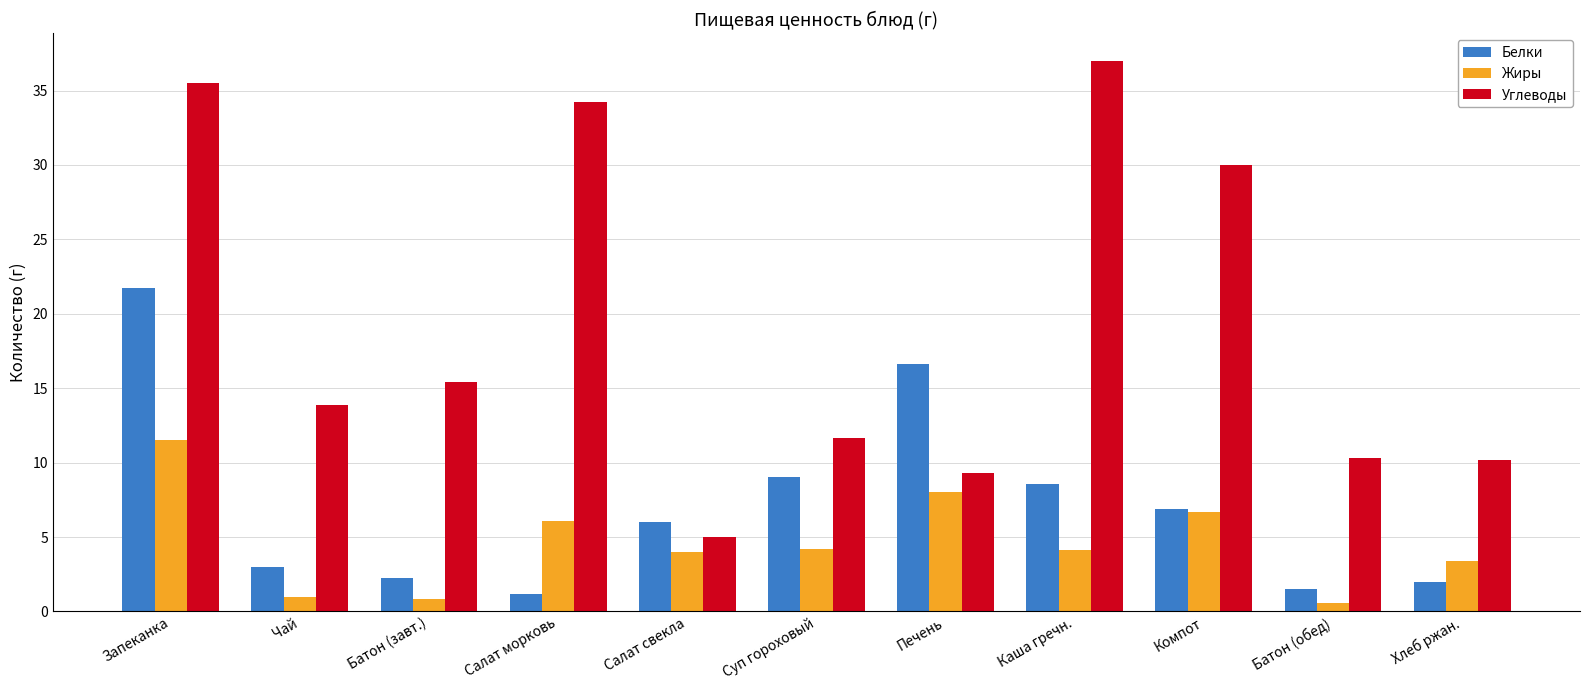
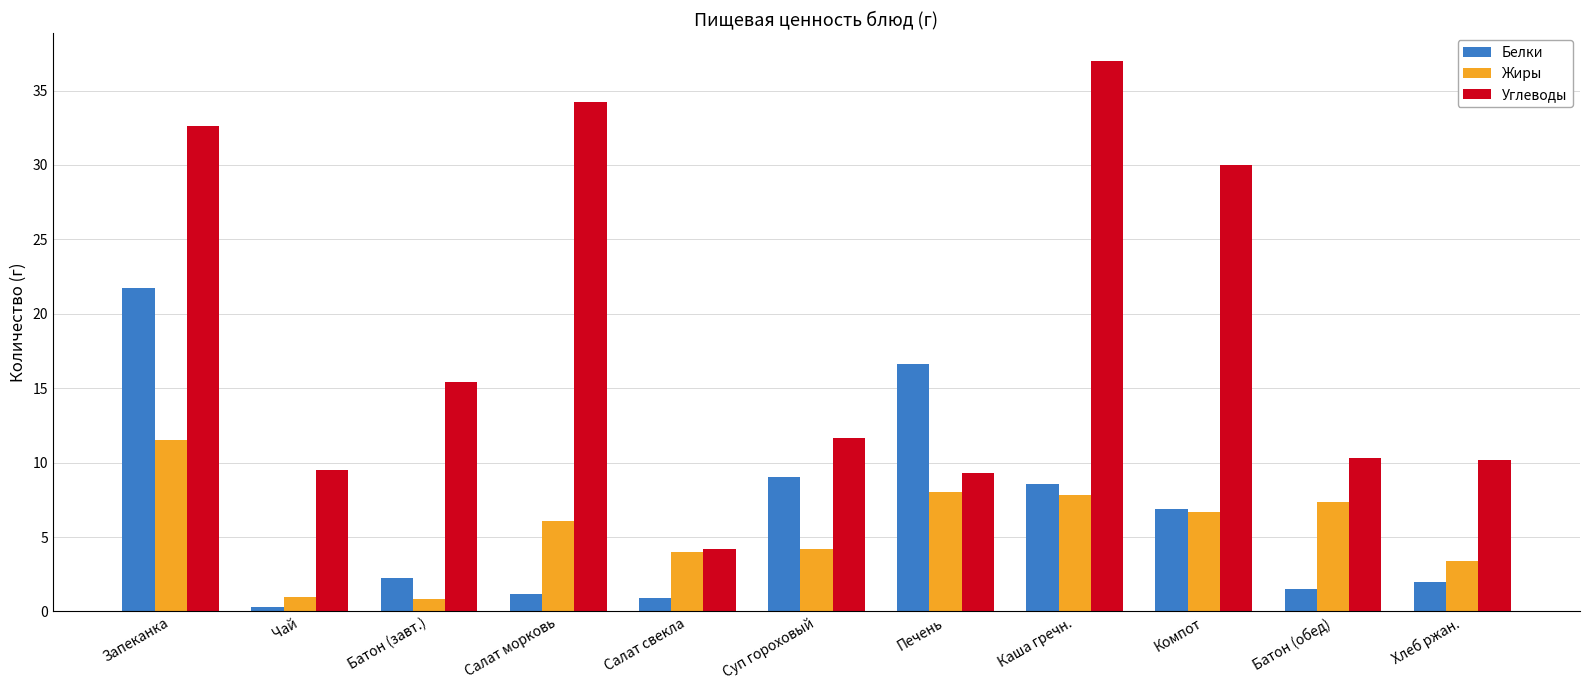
  {
    "Белки": {
      "Запеканка": 21.7,
-     "Чай": 3.0,
+     "Чай": 0.3,
      "Батон (завт.)": 2.3,
      "Салат морковь": 1.2,
-     "Салат свекла": 6.0,
+     "Салат свекла": 0.9,
      "Суп гороховый": 9.1,
      "Печень": 16.6,
      "Каша гречн.": 8.6,
      "Компот": 6.9,
      "Батон (обед)": 1.5,
      "Хлеб ржан.": 2.0
    },
    "Жиры": {
      "Запеканка": 11.6,
      "Чай": 1.0,
      "Батон (завт.)": 0.9,
      "Салат морковь": 6.1,
      "Салат свекла": 4.0,
      "Суп гороховый": 4.2,
      "Печень": 8.0,
-     "Каша гречн.": 4.1,
+     "Каша гречн.": 7.8,
      "Компот": 6.7,
-     "Батон (обед)": 0.6,
+     "Батон (обед)": 7.4,
      "Хлеб ржан.": 3.4
    },
    "Углеводы": {
-     "Запеканка": 35.5,
-     "Чай": 13.9,
+     "Запеканка": 32.6,
+     "Чай": 9.5,
      "Батон (завт.)": 15.4,
      "Салат морковь": 34.2,
-     "Салат свекла": 5.0,
+     "Салат свекла": 4.2,
      "Суп гороховый": 11.7,
      "Печень": 9.3,
      "Каша гречн.": 37.0,
      "Компот": 30.0,
      "Батон (обед)": 10.3,
      "Хлеб ржан.": 10.2
    }
  }
